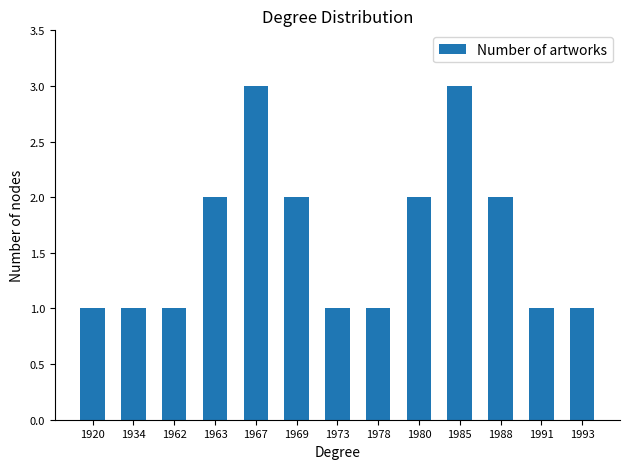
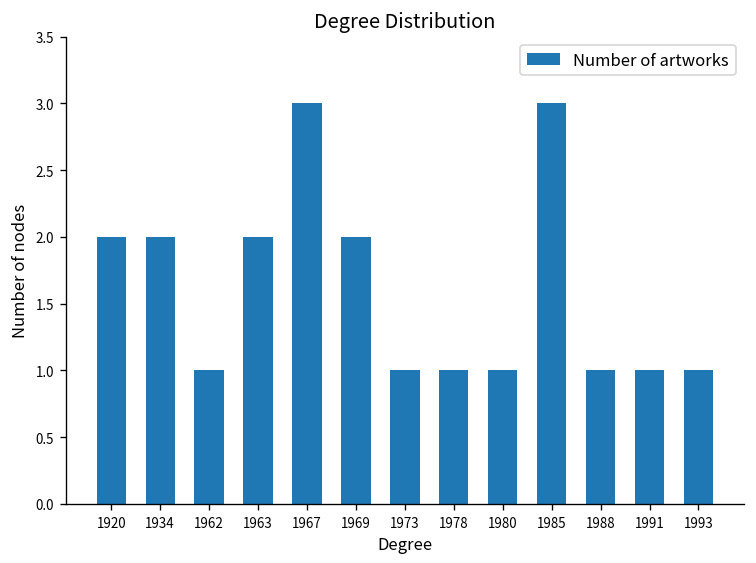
  {
-   "1920": 1,
-   "1934": 1,
+   "1920": 2,
+   "1934": 2,
    "1962": 1,
    "1963": 2,
    "1967": 3,
    "1969": 2,
    "1973": 1,
    "1978": 1,
-   "1980": 2,
+   "1980": 1,
    "1985": 3,
-   "1988": 2,
+   "1988": 1,
    "1991": 1,
    "1993": 1
  }
